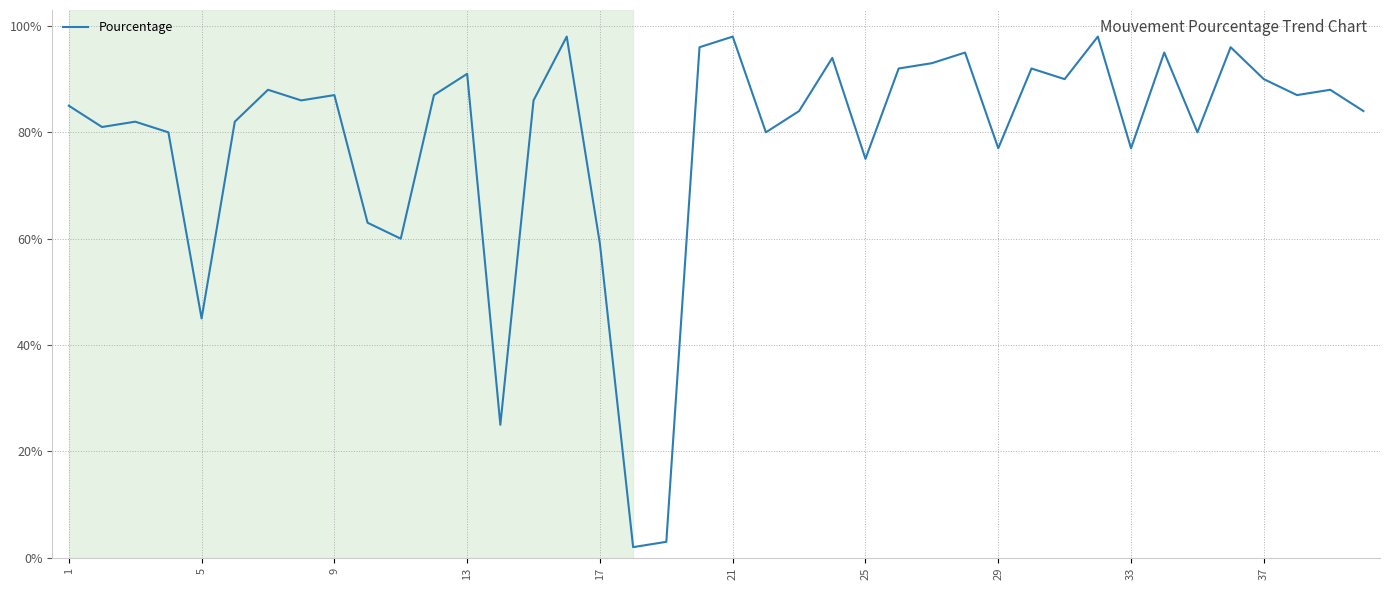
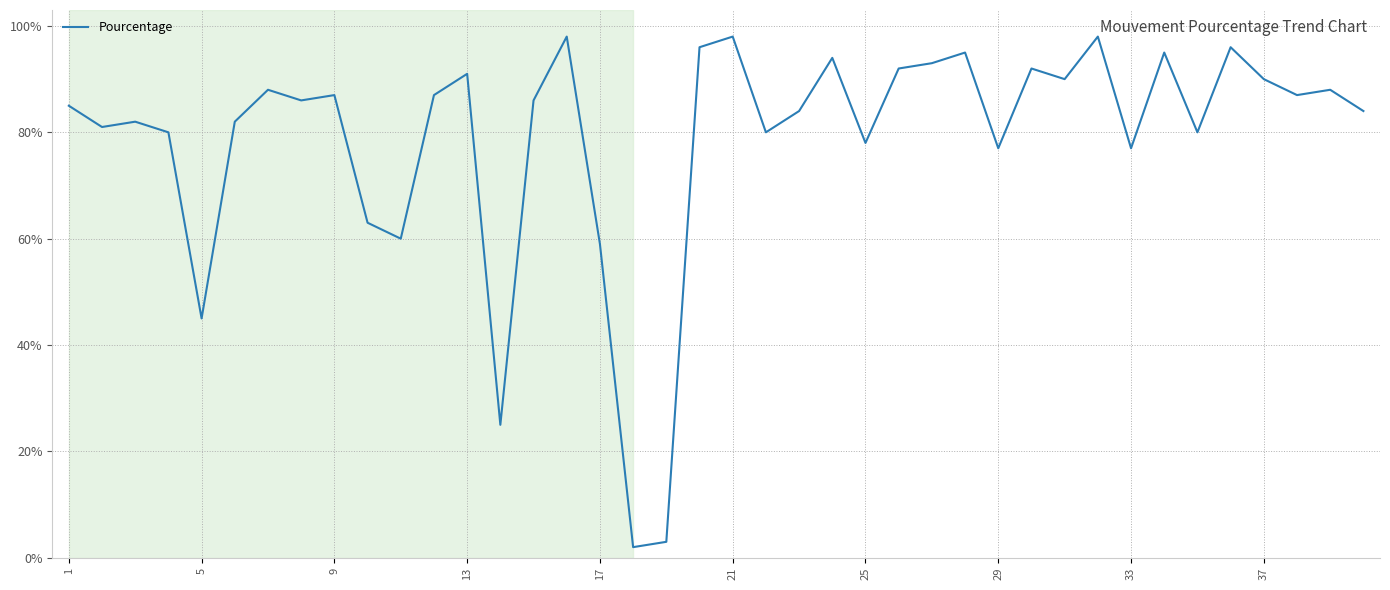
  {
    "1": "85%",
    "5": "45%",
    "9": "87%",
    "13": "91%",
    "17": "59%",
    "21": "98%",
-   "25": "75%",
+   "25": "78%",
    "29": "77%",
    "33": "77%",
    "37": "90%"
  }
